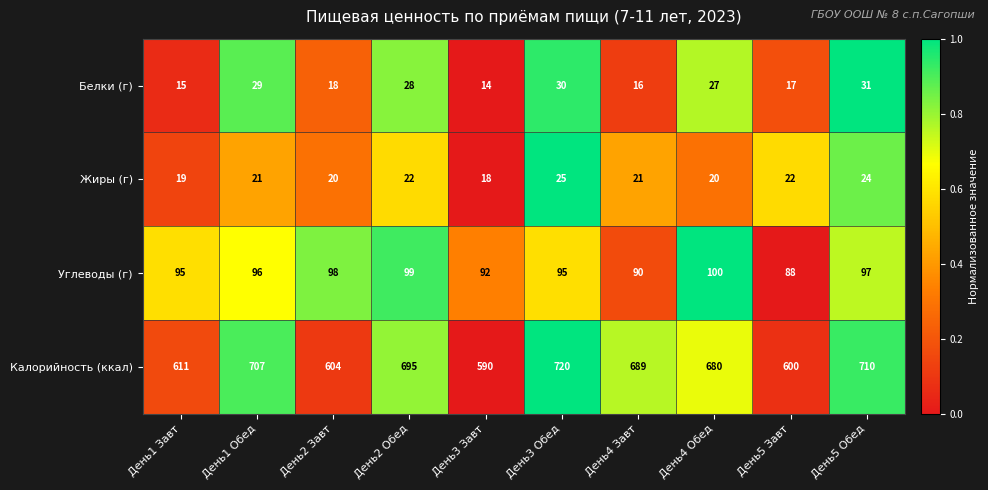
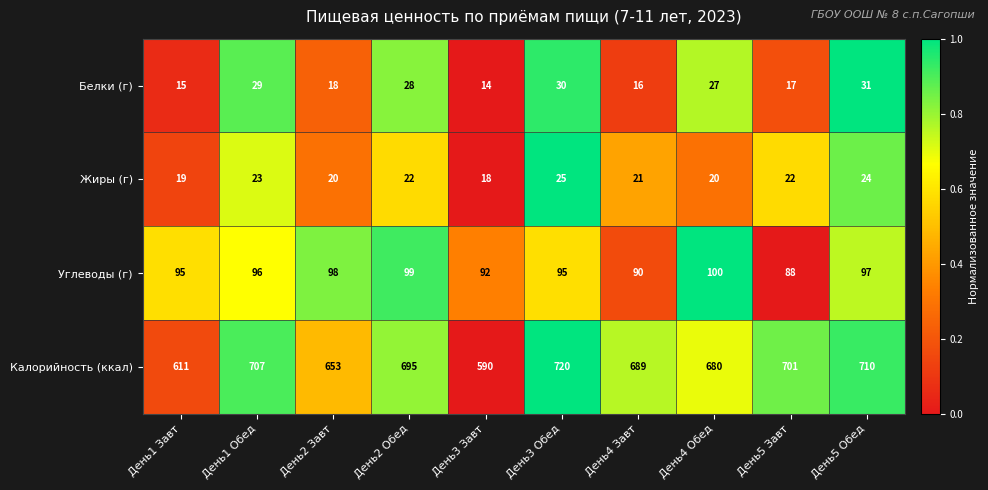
  {
    "Белки (г)": {
      "День1 Завт": 15,
      "День1 Обед": 29,
      "День2 Завт": 18,
      "День2 Обед": 28,
      "День3 Завт": 14,
      "День3 Обед": 30,
      "День4 Завт": 16,
      "День4 Обед": 27,
      "День5 Завт": 17,
      "День5 Обед": 31
    },
    "Жиры (г)": {
      "День1 Завт": 19,
-     "День1 Обед": 21,
+     "День1 Обед": 23,
      "День2 Завт": 20,
      "День2 Обед": 22,
      "День3 Завт": 18,
      "День3 Обед": 25,
      "День4 Завт": 21,
      "День4 Обед": 20,
      "День5 Завт": 22,
      "День5 Обед": 24
    },
    "Углеводы (г)": {
      "День1 Завт": 95,
      "День1 Обед": 96,
      "День2 Завт": 98,
      "День2 Обед": 99,
      "День3 Завт": 92,
      "День3 Обед": 95,
      "День4 Завт": 90,
      "День4 Обед": 100,
      "День5 Завт": 88,
      "День5 Обед": 97
    },
    "Калорийность (ккал)": {
      "День1 Завт": 611,
      "День1 Обед": 707,
-     "День2 Завт": 604,
+     "День2 Завт": 653,
      "День2 Обед": 695,
      "День3 Завт": 590,
      "День3 Обед": 720,
      "День4 Завт": 689,
      "День4 Обед": 680,
-     "День5 Завт": 600,
+     "День5 Завт": 701,
      "День5 Обед": 710
    }
  }
